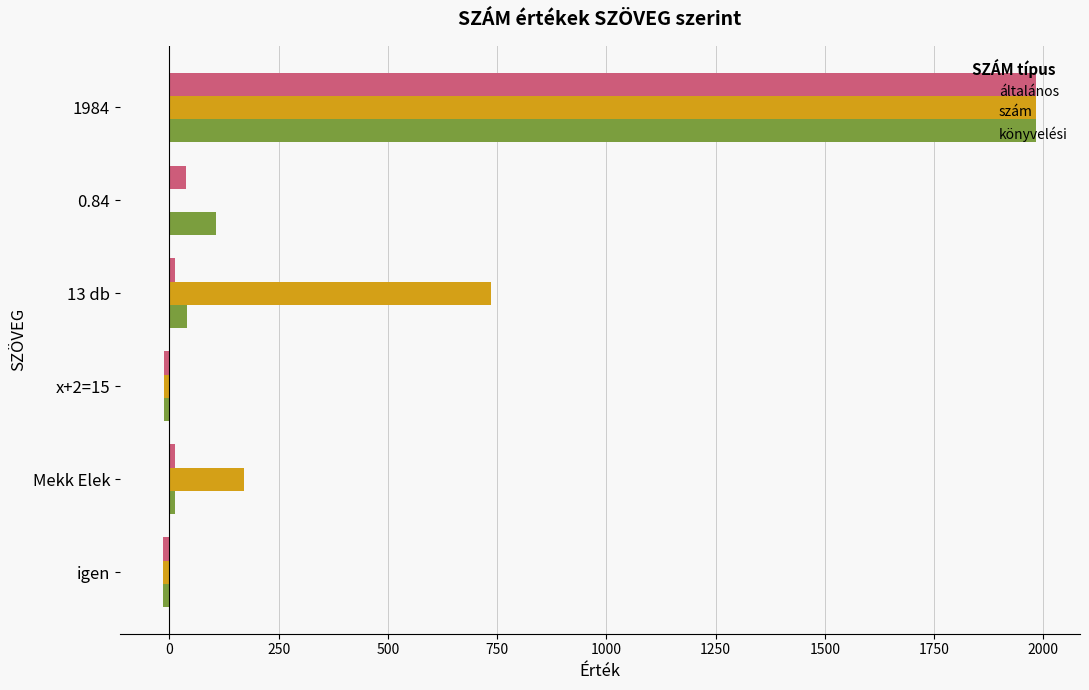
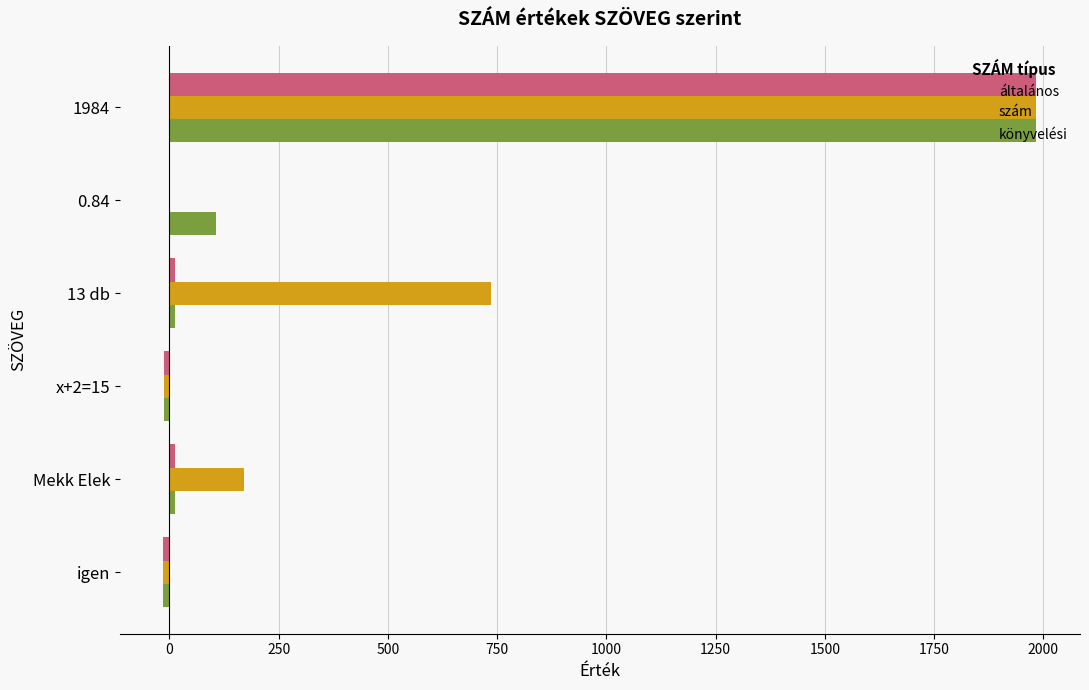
  {
    "általános": {
      "1984": 1980,
-     "0.84": 40,
+     "0.84": 0,
      "13 db": 10,
      "x+2=15": -10,
      "Mekk Elek": 10,
      "igen": -10
    },
    "szám": {
      "1984": 1980,
      "13 db": 740,
      "x+2=15": -10,
      "Mekk Elek": 170,
      "igen": -10
    },
    "könyvelési": {
      "1984": 1980,
      "0.84": 110,
-     "13 db": 40,
+     "13 db": 10,
      "x+2=15": -10,
      "Mekk Elek": 10,
      "igen": -10
    }
  }
